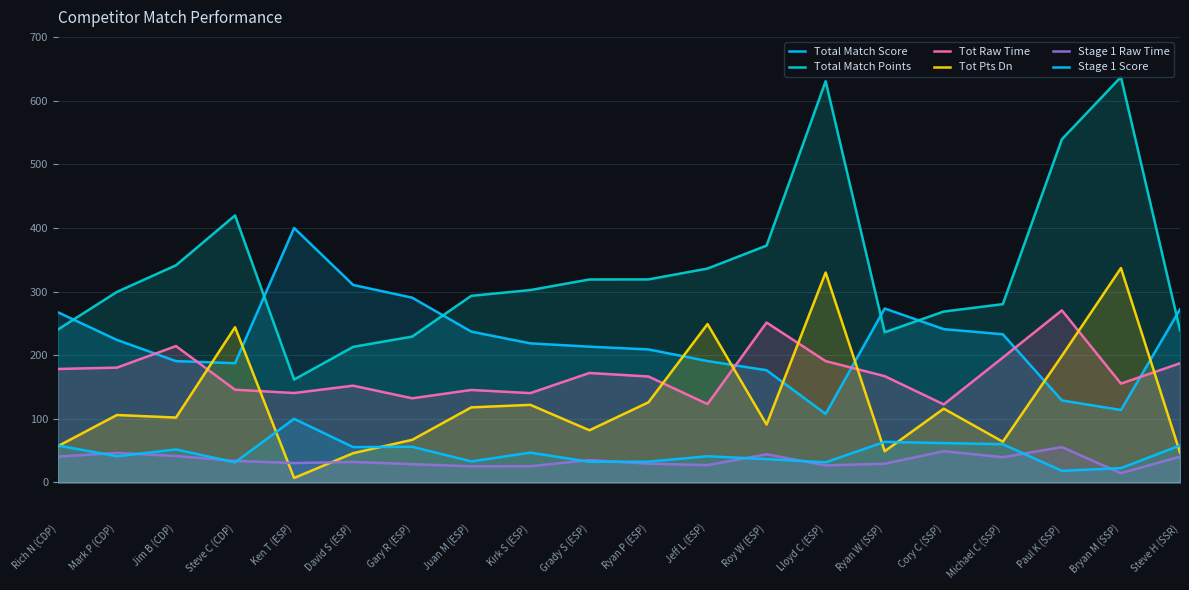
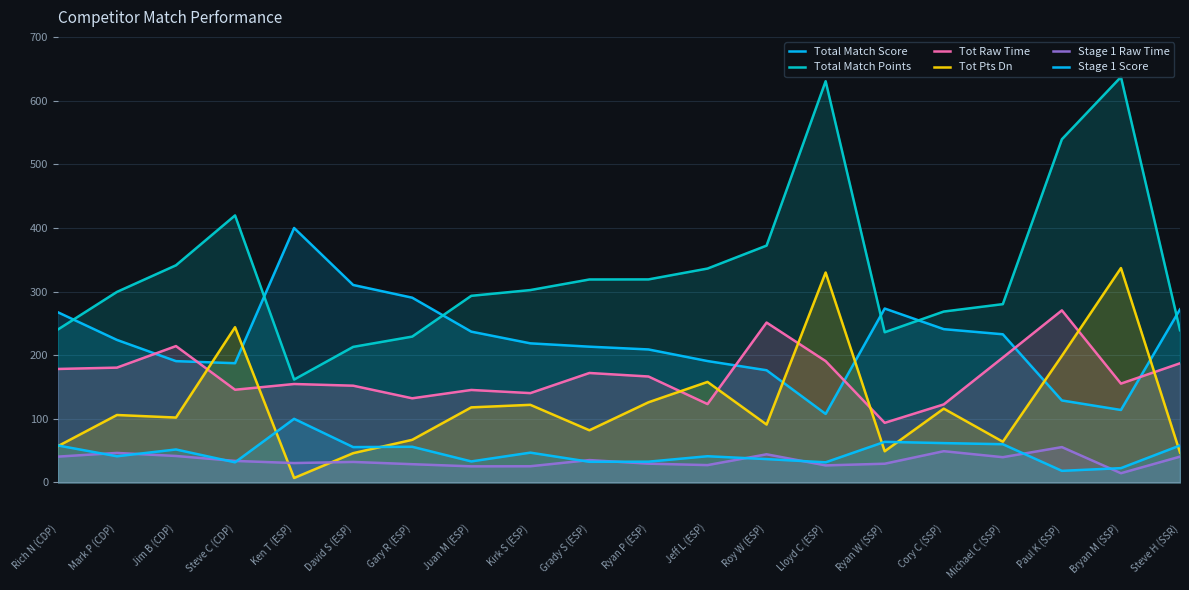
  {
    "Tot Raw Time": {
      "Rich N (CDP)": 180,
      "Mark P (CDP)": 180,
      "Jim B (CDP)": 210,
      "Steve C (CDP)": 150,
-     "Ken T (ESP)": 140,
+     "Ken T (ESP)": 150,
      "David S (ESP)": 150,
      "Gary R (ESP)": 130,
      "Juan M (ESP)": 150,
      "Kirk S (ESP)": 140,
      "Grady S (ESP)": 170,
      "Ryan P (ESP)": 170,
      "Jeff L (ESP)": 120,
      "Roy W (ESP)": 250,
      "Lloyd C (ESP)": 190,
-     "Ryan W (SSP)": 170,
+     "Ryan W (SSP)": 90,
      "Cory C (SSP)": 120,
      "Michael C (SSP)": 200,
      "Paul K (SSP)": 270,
      "Bryan M (SSP)": 160,
      "Steve H (SSR)": 190
    },
    "Tot Pts Dn": {
      "Mark P (CDP)": 110,
      "Jim B (CDP)": 100,
      "Steve C (CDP)": 240,
      "Ken T (ESP)": 10,
      "David S (ESP)": 50,
      "Gary R (ESP)": 70,
      "Juan M (ESP)": 120,
      "Kirk S (ESP)": 120,
      "Grady S (ESP)": 80,
      "Ryan P (ESP)": 130,
-     "Jeff L (ESP)": 250,
+     "Jeff L (ESP)": 160,
      "Roy W (ESP)": 90,
      "Lloyd C (ESP)": 330,
      "Ryan W (SSP)": 50,
      "Cory C (SSP)": 120,
      "Paul K (SSP)": 200,
      "Bryan M (SSP)": 340,
      "Steve H (SSR)": 50
    },
    "Stage 1 Raw Time": {
      "Rich N (CDP)": 40,
      "Mark P (CDP)": 50,
      "Jim B (CDP)": 40,
      "Ken T (ESP)": 30,
      "David S (ESP)": 30,
      "Gary R (ESP)": 30,
      "Juan M (ESP)": 30,
      "Kirk S (ESP)": 30,
      "Jeff L (ESP)": 30,
      "Roy W (ESP)": 40,
      "Lloyd C (ESP)": 30,
      "Ryan W (SSP)": 30,
      "Cory C (SSP)": 50,
      "Michael C (SSP)": 40,
      "Paul K (SSP)": 60,
      "Bryan M (SSP)": 10,
      "Steve H (SSR)": 40
    }
  }
